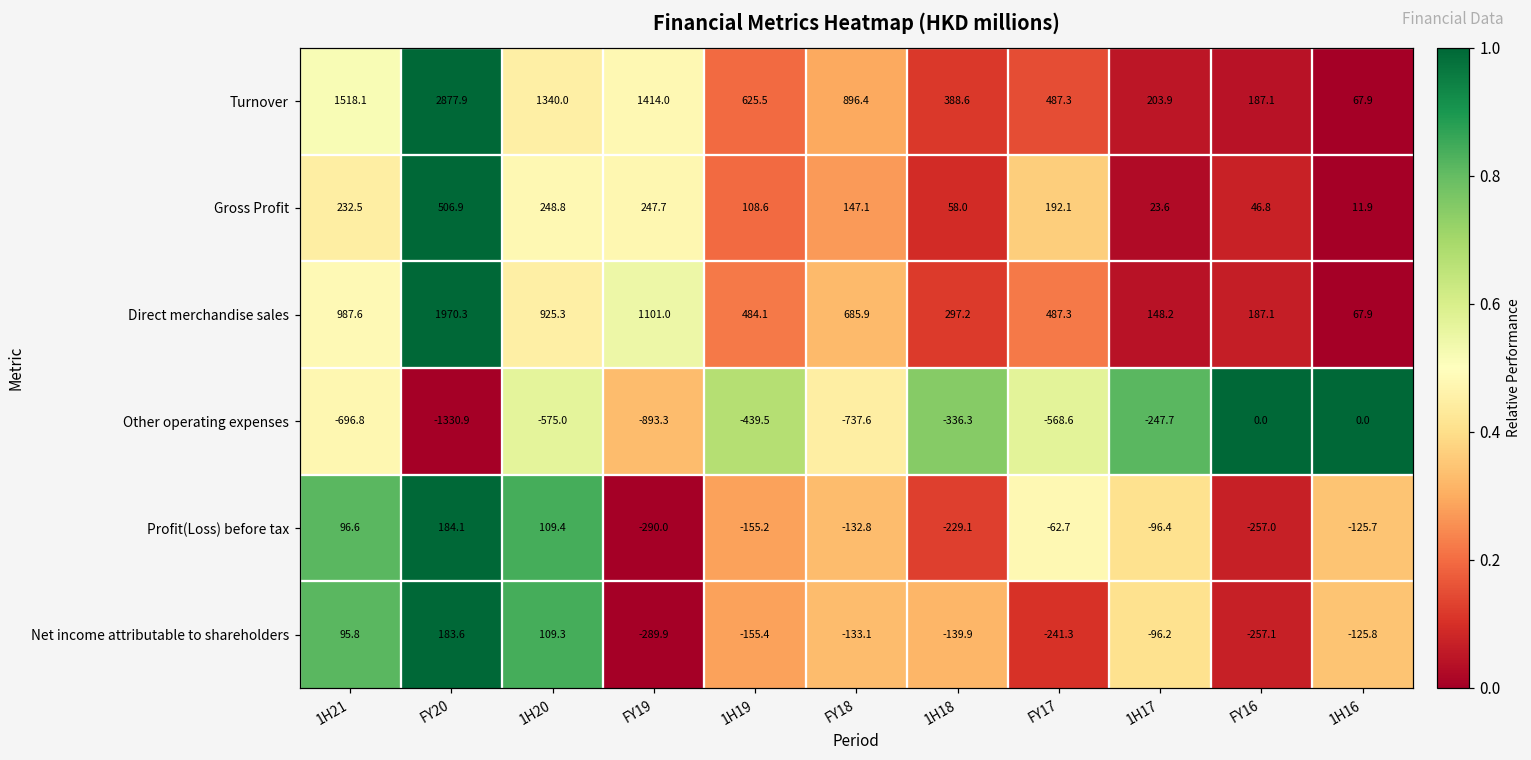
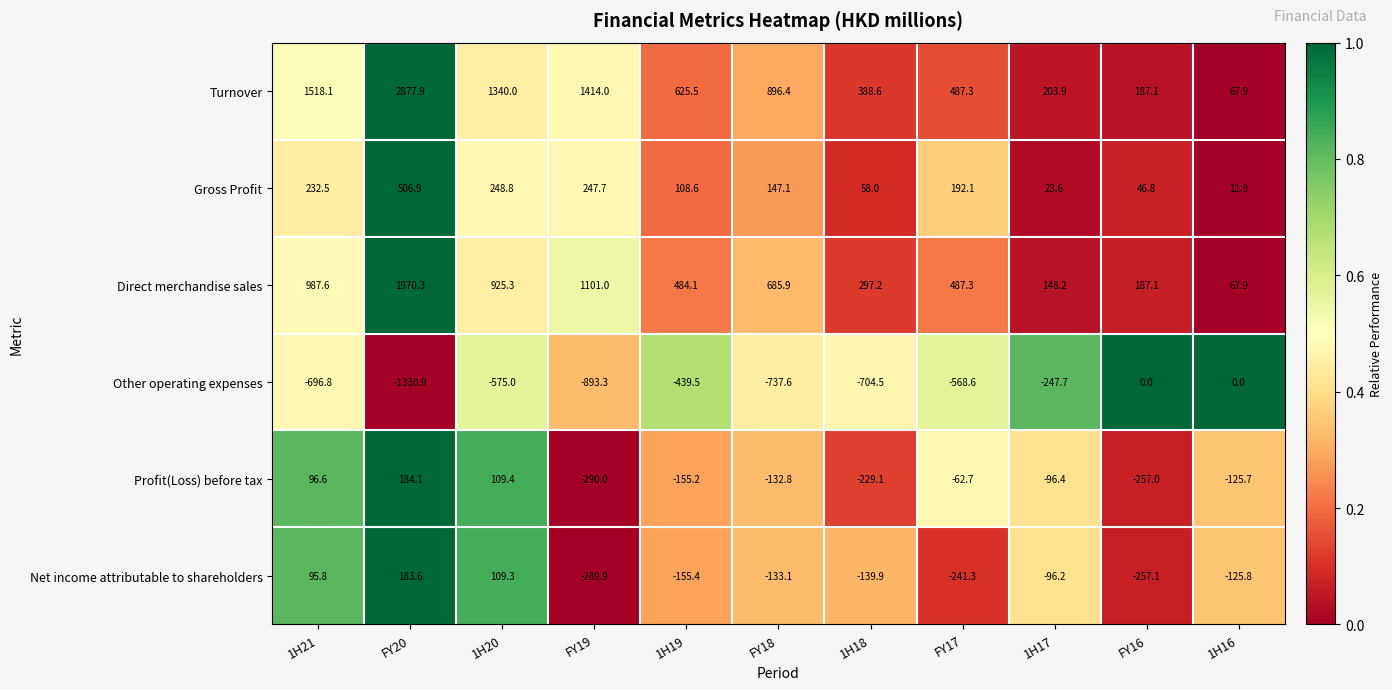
  {
    "Turnover": {
      "1H21": 1518.1,
      "FY20": 2877.9,
      "1H20": 1340.0,
      "FY19": 1414.0,
      "1H19": 625.5,
      "FY18": 896.4,
      "1H18": 388.6,
      "FY17": 487.3,
      "1H17": 203.9,
      "FY16": 187.1,
      "1H16": 67.9
    },
    "Gross Profit": {
      "1H21": 232.5,
      "FY20": 506.9,
      "1H20": 248.8,
      "FY19": 247.7,
      "1H19": 108.6,
      "FY18": 147.1,
      "1H18": 58.0,
      "FY17": 192.1,
      "1H17": 23.6,
      "FY16": 46.8,
      "1H16": 11.9
    },
    "Direct merchandise sales": {
      "1H21": 987.6,
      "FY20": 1970.3,
      "1H20": 925.3,
      "FY19": 1101.0,
      "1H19": 484.1,
      "FY18": 685.9,
      "1H18": 297.2,
      "FY17": 487.3,
      "1H17": 148.2,
      "FY16": 187.1,
      "1H16": 67.9
    },
    "Other operating expenses": {
      "1H21": -696.8,
      "FY20": -1330.9,
      "1H20": -575.0,
      "FY19": -893.3,
      "1H19": -439.5,
      "FY18": -737.6,
-     "1H18": -336.3,
+     "1H18": -704.5,
      "FY17": -568.6,
      "1H17": -247.7,
      "FY16": 0.0,
      "1H16": 0.0
    },
    "Profit(Loss) before tax": {
      "1H21": 96.6,
      "FY20": 184.1,
      "1H20": 109.4,
      "FY19": -290.0,
      "1H19": -155.2,
      "FY18": -132.8,
      "1H18": -229.1,
      "FY17": -62.7,
      "1H17": -96.4,
      "FY16": -257.0,
      "1H16": -125.7
    },
    "Net income attributable to shareholders": {
      "1H21": 95.8,
      "FY20": 183.6,
      "1H20": 109.3,
      "FY19": -289.9,
      "1H19": -155.4,
      "FY18": -133.1,
      "1H18": -139.9,
      "FY17": -241.3,
      "1H17": -96.2,
      "FY16": -257.1,
      "1H16": -125.8
    }
  }
